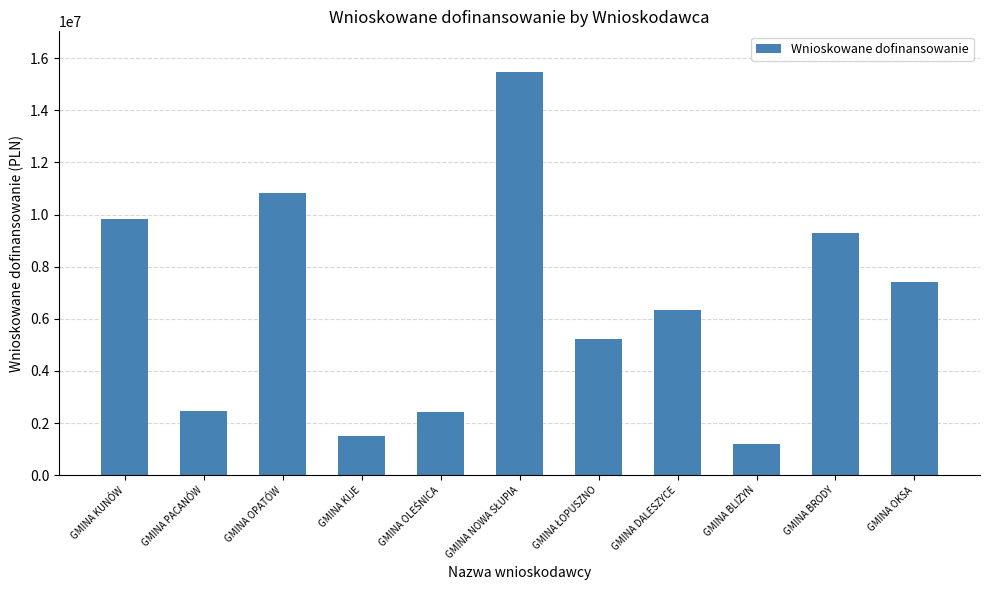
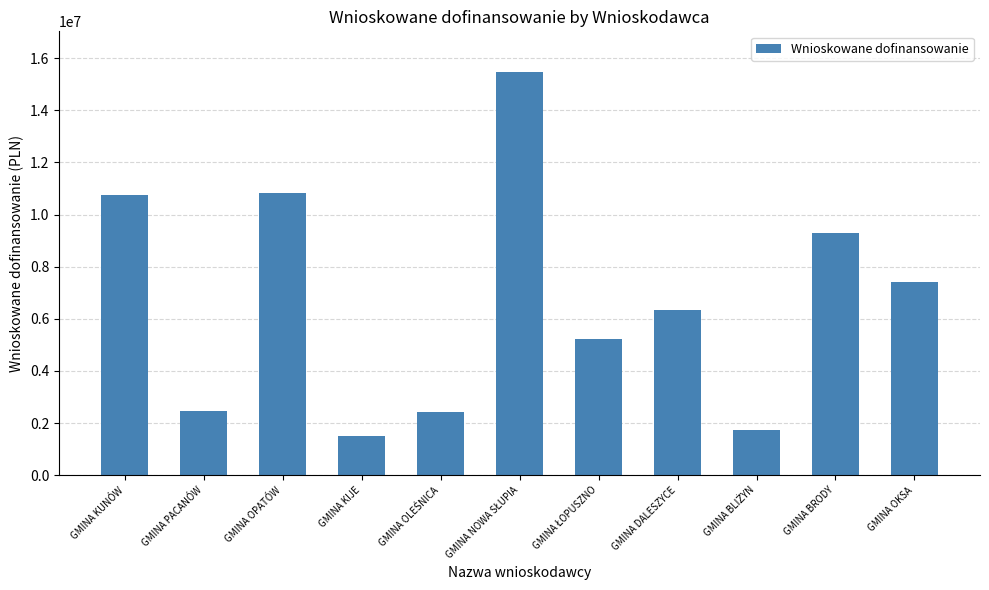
  {
-   "GMINA KUNÓW": 9800000,
+   "GMINA KUNÓW": 10700000,
    "GMINA PACANÓW": 2400000,
    "GMINA OPATÓW": 10800000,
    "GMINA KIJE": 1500000,
    "GMINA OLEŚNICA": 2400000,
    "GMINA NOWA SŁUPIA": 15500000,
    "GMINA ŁOPUSZNO": 5200000,
    "GMINA DALESZYCE": 6400000,
-   "GMINA BLIŻYN": 1200000,
+   "GMINA BLIŻYN": 1700000,
    "GMINA BRODY": 9300000,
    "GMINA OKSA": 7400000
  }
